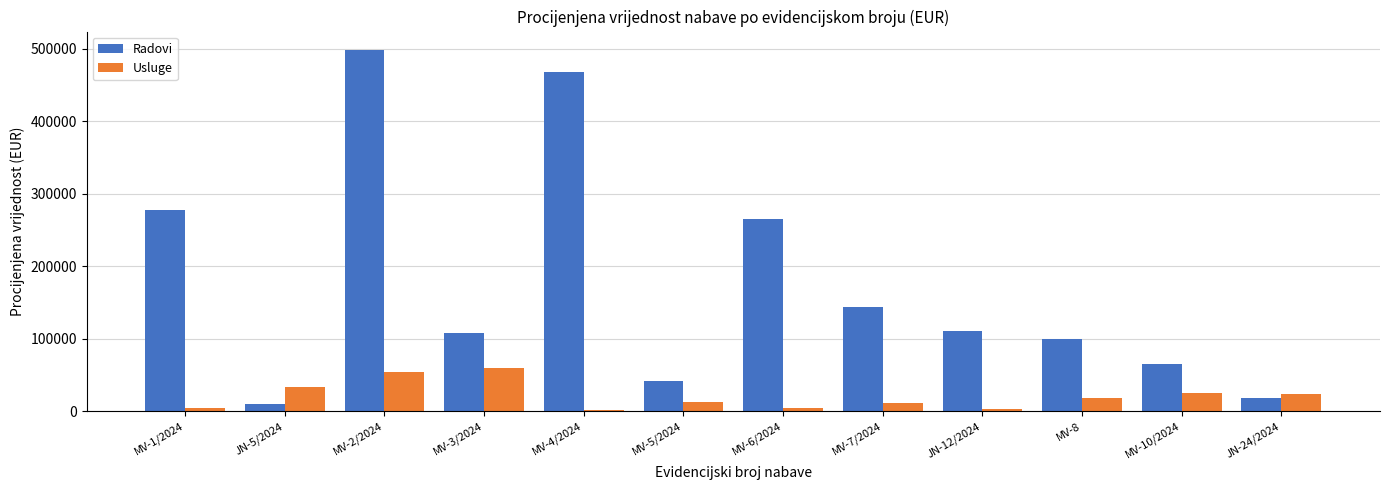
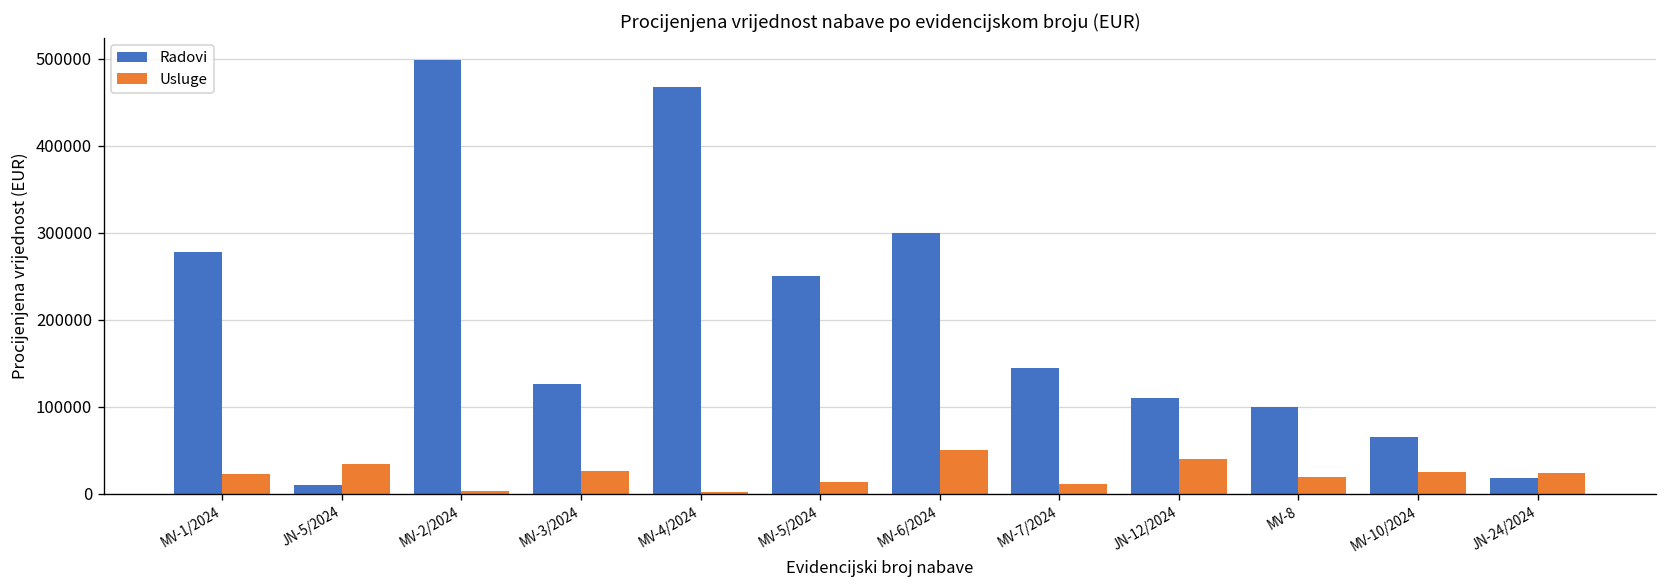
  {
    "Radovi": {
      "MV-1/2024": 280000,
      "JN-5/2024": 10000,
      "MV-2/2024": 500000,
-     "MV-3/2024": 110000,
+     "MV-3/2024": 130000,
      "MV-4/2024": 470000,
-     "MV-5/2024": 40000,
-     "MV-6/2024": 260000,
+     "MV-5/2024": 250000,
+     "MV-6/2024": 300000,
      "MV-7/2024": 140000,
      "JN-12/2024": 110000,
      "MV-8": 100000,
      "MV-10/2024": 60000,
      "JN-24/2024": 20000
    },
    "Usluge": {
-     "MV-1/2024": 0,
+     "MV-1/2024": 20000,
      "JN-5/2024": 30000,
-     "MV-2/2024": 50000,
-     "MV-3/2024": 60000,
+     "MV-2/2024": 0,
+     "MV-3/2024": 30000,
      "MV-5/2024": 10000,
-     "MV-6/2024": 0,
+     "MV-6/2024": 50000,
      "MV-7/2024": 10000,
-     "JN-12/2024": 0,
+     "JN-12/2024": 40000,
      "MV-8": 20000,
      "MV-10/2024": 30000,
      "JN-24/2024": 20000
    }
  }
